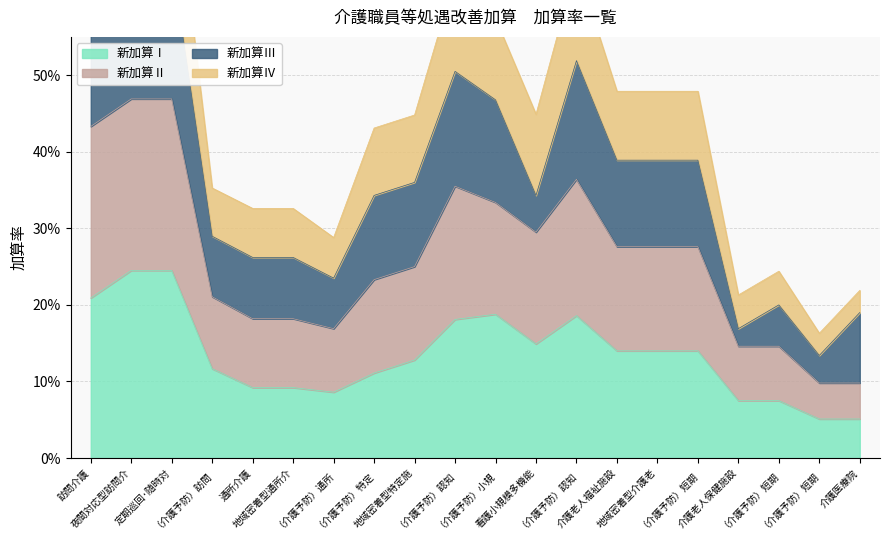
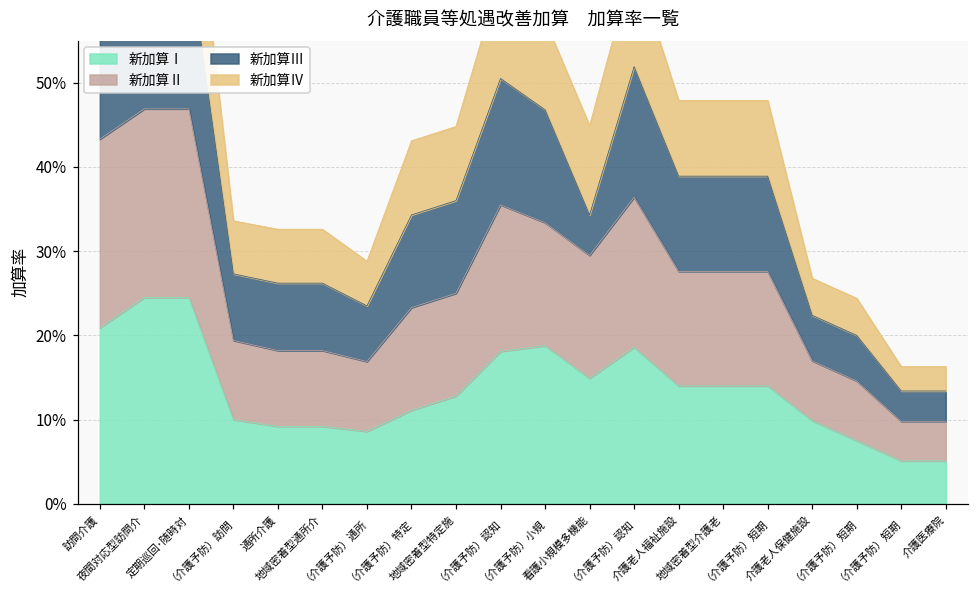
  {
    "新加算Ⅰ": {
      "訪問介護": "21%",
      "夜間対応型訪問介": "25%",
      "定期巡回･随時対": "25%",
-     "（介護予防）訪問": "12%",
+     "（介護予防）訪問": "10%",
      "通所介護": "9%",
      "地域密着型通所介": "9%",
      "（介護予防）通所": "9%",
      "（介護予防）特定": "11%",
      "地域密着型特定施": "13%",
      "（介護予防）小規": "19%",
      "看護小規模多機能": "15%",
      "介護老人福祉施設": "14%",
      "地域密着型介護老": "14%",
-     "介護老人保健施設": "8%",
+     "介護老人保健施設": "10%",
      "介護医療院": "5%"
    },
    "新加算Ⅲ": {
      "（介護予防）訪問": "8%",
      "通所介護": "8%",
      "地域密着型通所介": "8%",
      "（介護予防）通所": "7%",
      "（介護予防）特定": "11%",
      "地域密着型特定施": "11%",
      "（介護予防）小規": "13%",
      "看護小規模多機能": "5%",
      "介護老人福祉施設": "11%",
      "地域密着型介護老": "11%",
-     "介護老人保健施設": "2%",
-     "介護医療院": "9%"
+     "介護老人保健施設": "5%",
+     "介護医療院": "4%"
    }
  }
